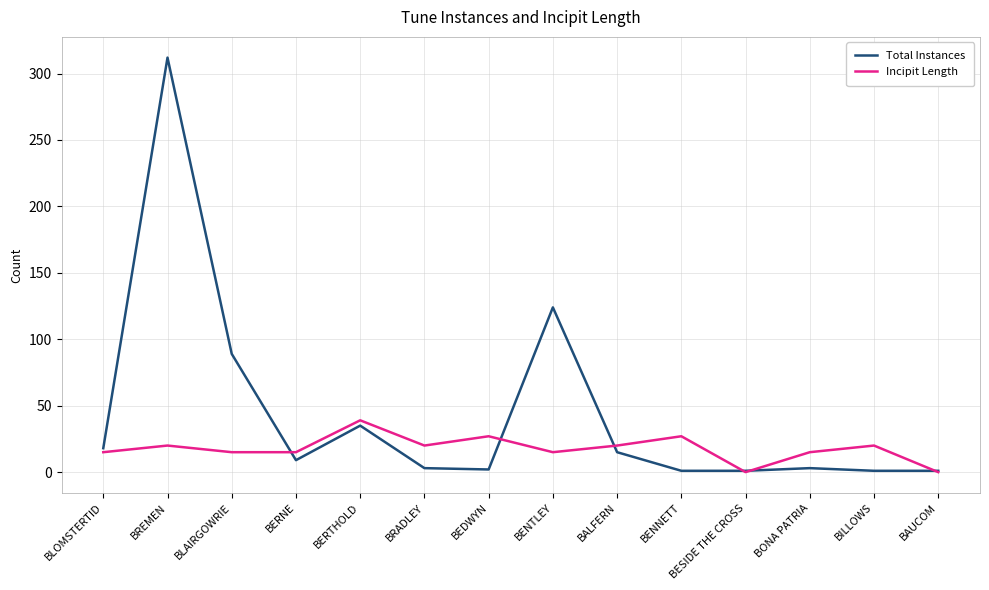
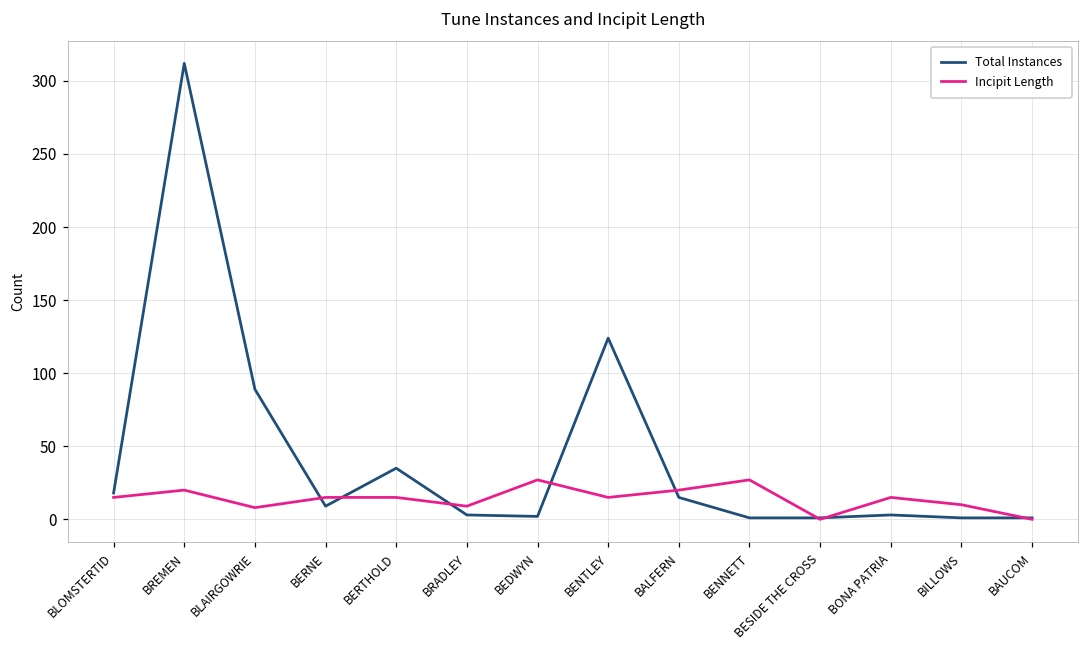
  {
    "Total Instances": {
      "BLOMSTERTID": 18,
      "BREMEN": 312,
      "BLAIRGOWRIE": 89,
      "BERNE": 9,
      "BERTHOLD": 35,
      "BRADLEY": 3,
      "BEDWYN": 2,
      "BENTLEY": 124,
      "BALFERN": 15,
      "BENNETT": 1,
      "BONA PATRIA": 3,
      "BILLOWS": 1
    },
    "Incipit Length": {
      "BLOMSTERTID": 15,
      "BREMEN": 20,
-     "BLAIRGOWRIE": 15,
+     "BLAIRGOWRIE": 8,
      "BERNE": 15,
-     "BERTHOLD": 39,
-     "BRADLEY": 20,
+     "BERTHOLD": 15,
+     "BRADLEY": 9,
      "BEDWYN": 27,
      "BENTLEY": 15,
      "BALFERN": 20,
      "BENNETT": 27,
      "BONA PATRIA": 15,
-     "BILLOWS": 20
+     "BILLOWS": 10
    }
  }
